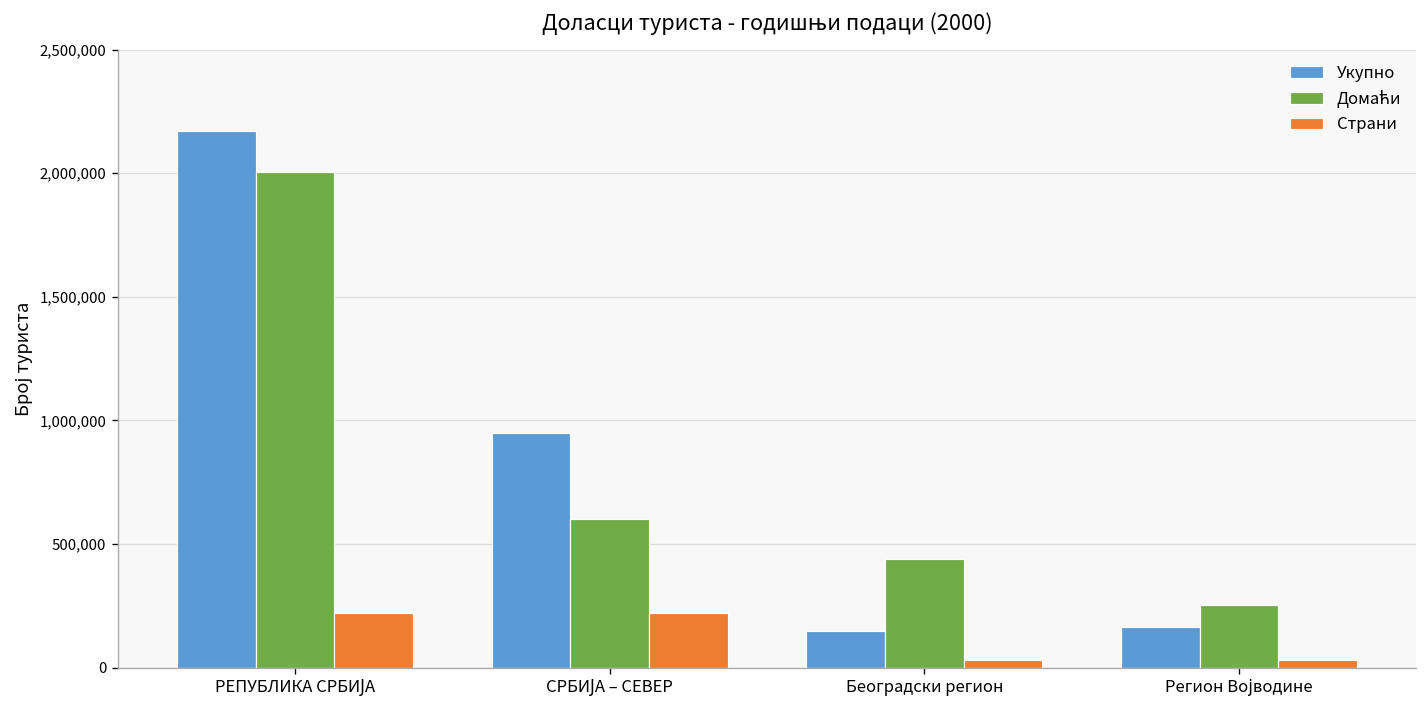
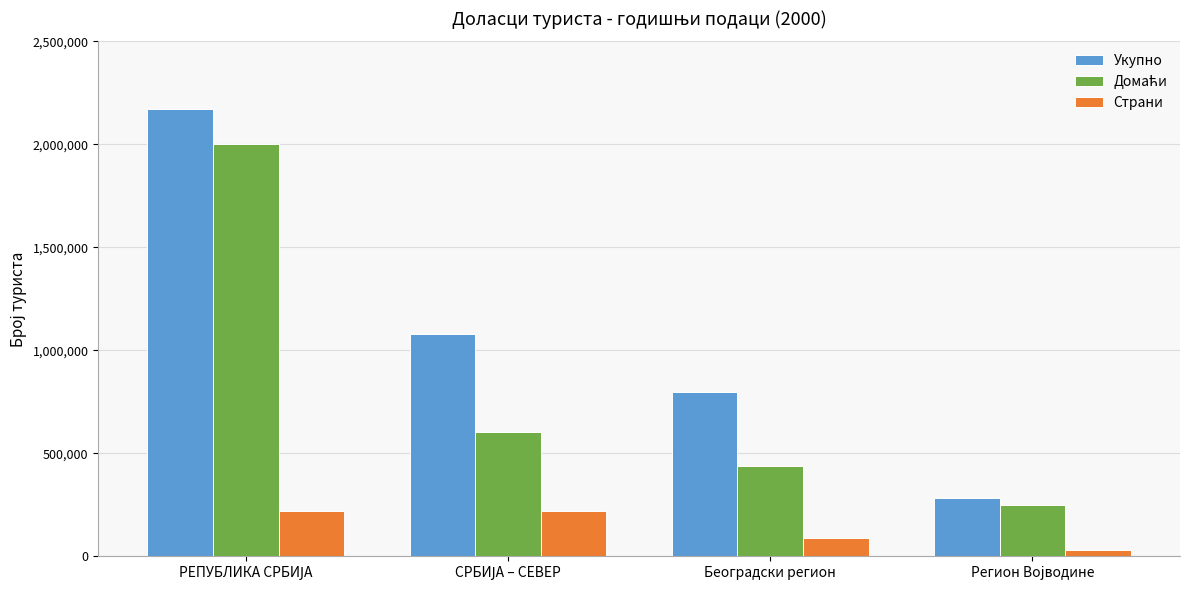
  {
    "Укупно": {
      "РЕПУБЛИКА СРБИЈА": "2,170,000",
-     "СРБИЈА – СЕВЕР": "950,000",
-     "Београдски регион": "150,000",
-     "Регион Војводине": "160,000"
+     "СРБИЈА – СЕВЕР": "1,080,000",
+     "Београдски регион": "800,000",
+     "Регион Војводине": "280,000"
    },
    "Домаћи": {
      "РЕПУБЛИКА СРБИЈА": "2,000,000",
      "СРБИЈА – СЕВЕР": "600,000",
      "Београдски регион": "440,000",
      "Регион Војводине": "250,000"
    },
    "Страни": {
      "РЕПУБЛИКА СРБИЈА": "220,000",
      "СРБИЈА – СЕВЕР": "220,000",
-     "Београдски регион": "30,000",
+     "Београдски регион": "90,000",
      "Регион Војводине": "30,000"
    }
  }
